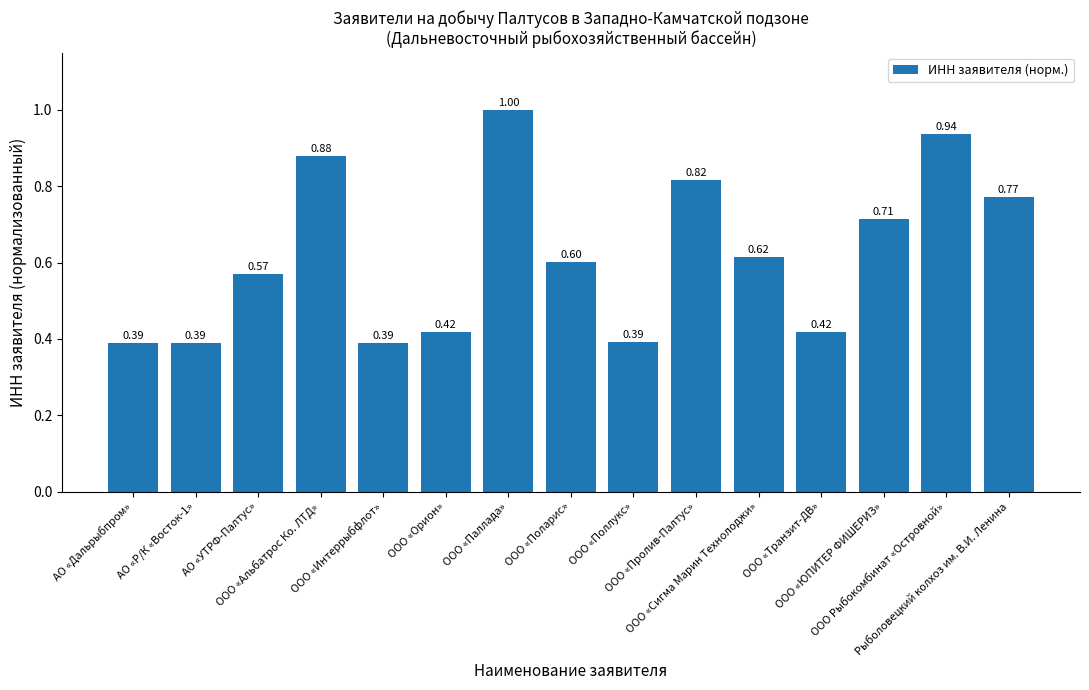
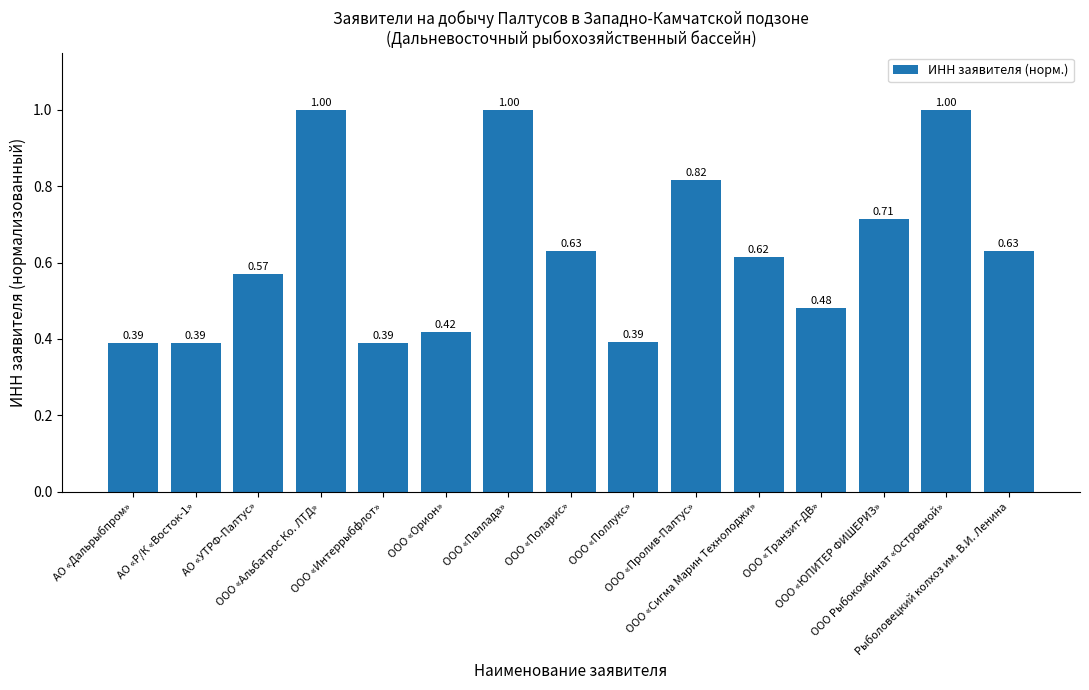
  {
    "АО «Дальрыбпром»": 0.39,
    "АО «Р/К «Восток-1»": 0.39,
    "АО «УТРФ-Палтус»": 0.57,
-   "ООО «Альбатрос Ко. ЛТД»": 0.88,
+   "ООО «Альбатрос Ко. ЛТД»": 1.00,
    "ООО «Интеррыбфлот»": 0.39,
    "ООО «Орион»": 0.42,
    "ООО «Паллада»": 1.00,
-   "ООО «Поларис»": 0.60,
+   "ООО «Поларис»": 0.63,
    "ООО «Поллукс»": 0.39,
    "ООО «Пролив-Палтус»": 0.82,
    "ООО «Сигма Марин Технолоджи»": 0.62,
-   "ООО «Транзит-ДВ»": 0.42,
+   "ООО «Транзит-ДВ»": 0.48,
    "ООО «ЮПИТЕР ФИШЕРИЗ»": 0.71,
-   "ООО Рыбокомбинат «Островной»": 0.94,
-   "Рыболовецкий колхоз им. В.И. Ленина": 0.77
+   "ООО Рыбокомбинат «Островной»": 1.00,
+   "Рыболовецкий колхоз им. В.И. Ленина": 0.63
  }
